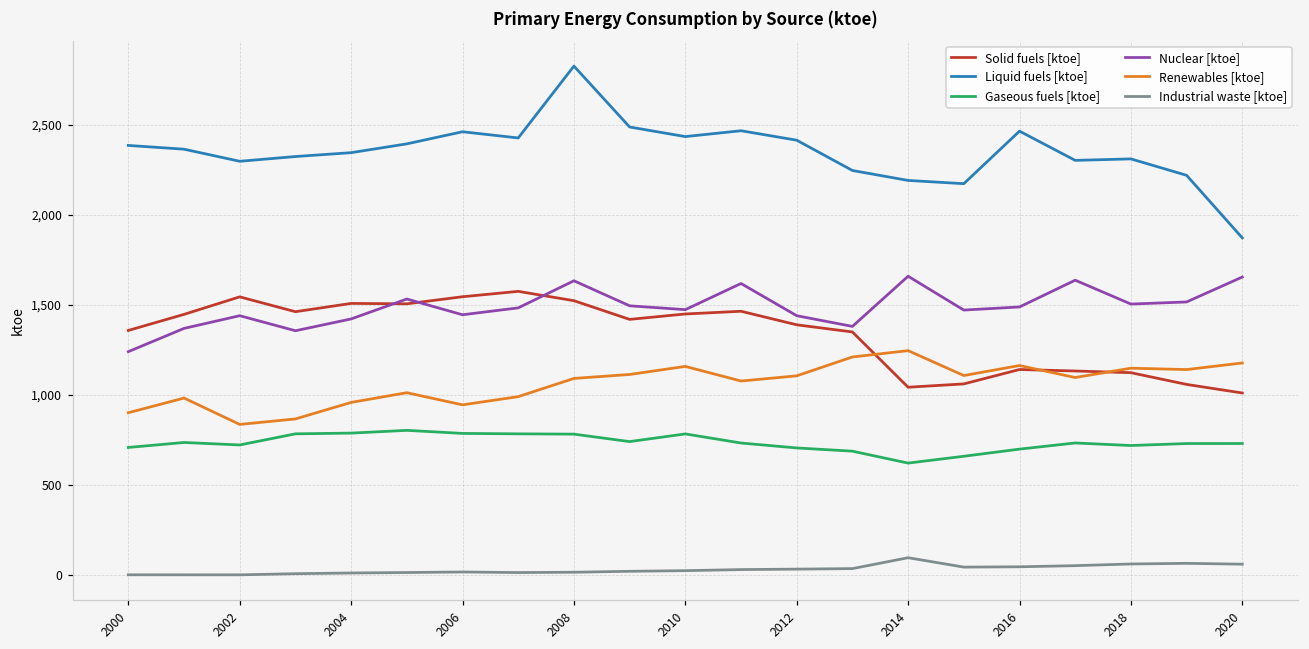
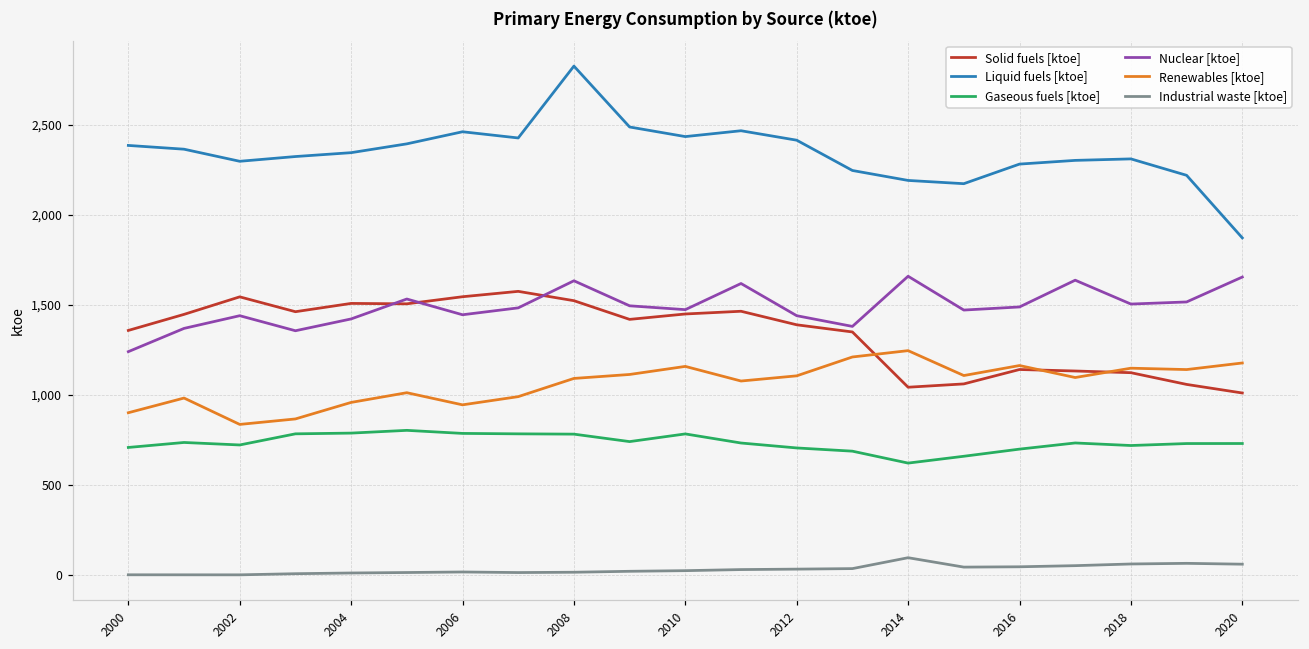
  {
    "Solid fuels [ktoe]": {
      "2000": "1,360",
      "2002": "1,550",
      "2004": "1,510",
      "2006": "1,550",
      "2008": "1,520",
      "2010": "1,450",
      "2012": "1,390",
      "2014": "1,040",
      "2016": "1,140",
      "2018": "1,120",
      "2020": "1,010"
    },
    "Liquid fuels [ktoe]": {
      "2000": "2,390",
      "2002": "2,300",
      "2004": "2,350",
      "2006": "2,460",
      "2008": "2,830",
      "2010": "2,440",
      "2012": "2,420",
      "2014": "2,190",
-     "2016": "2,470",
+     "2016": "2,280",
      "2018": "2,310",
      "2020": "1,870"
    },
    "Gaseous fuels [ktoe]": {
      "2000": "710",
      "2002": "720",
      "2004": "790",
      "2006": "790",
      "2008": "780",
      "2010": "780",
      "2012": "710",
      "2014": "620",
      "2016": "700",
      "2018": "720",
      "2020": "730"
    },
    "Nuclear [ktoe]": {
      "2000": "1,240",
      "2002": "1,440",
      "2004": "1,420",
      "2006": "1,450",
      "2008": "1,630",
      "2010": "1,470",
      "2012": "1,440",
      "2014": "1,660",
      "2016": "1,490",
      "2018": "1,510",
      "2020": "1,660"
    },
    "Renewables [ktoe]": {
      "2000": "900",
      "2002": "840",
      "2004": "960",
      "2006": "940",
      "2008": "1,090",
      "2010": "1,160",
      "2012": "1,110",
      "2014": "1,250",
      "2016": "1,160",
      "2018": "1,150",
      "2020": "1,180"
    },
    "Industrial waste [ktoe]": {
      "2000": "0",
      "2002": "0",
      "2004": "10",
      "2006": "20",
      "2008": "10",
      "2010": "20",
      "2012": "30",
      "2014": "100",
      "2016": "40",
      "2018": "60",
      "2020": "60"
    }
  }
